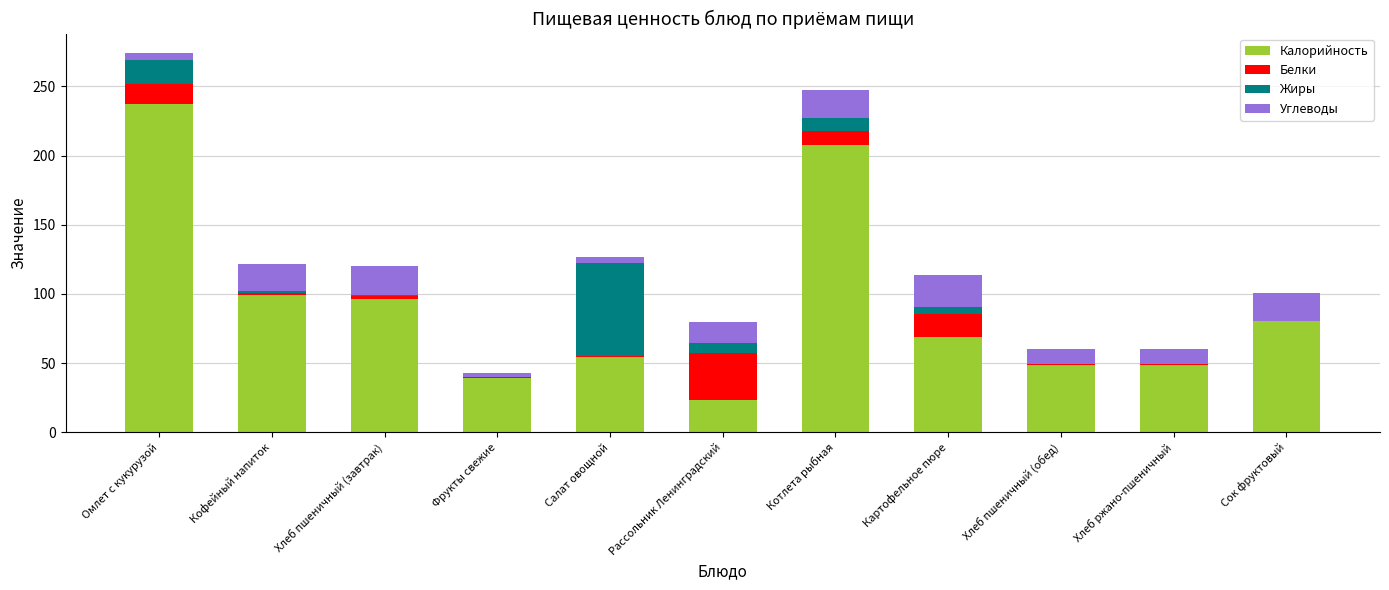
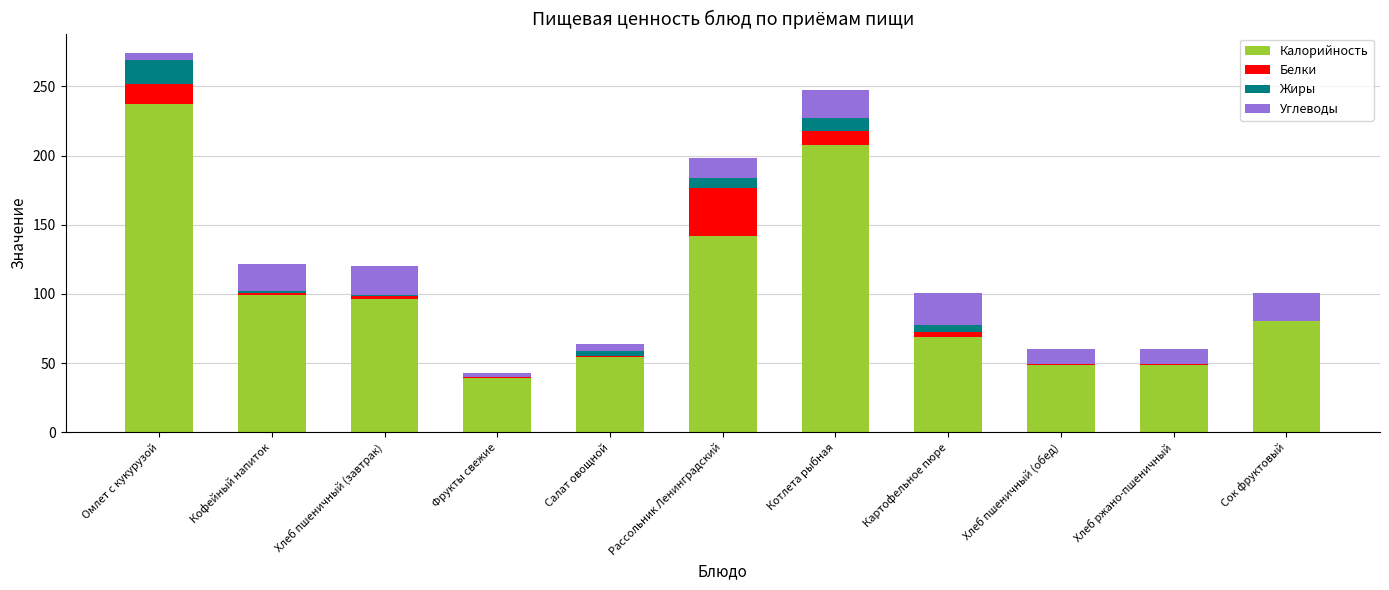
  {
    "Калорийность": {
      "Омлет с кукурузой": 237,
      "Кофейный напиток": 99,
      "Хлеб пшеничный (завтрак)": 96,
      "Фрукты свежие": 39,
      "Салат овощной": 54,
-     "Рассольник Ленинградский": 23,
+     "Рассольник Ленинградский": 142,
      "Котлета рыбная": 208,
      "Картофельное пюре": 69,
      "Хлеб пшеничный (обед)": 48,
      "Хлеб ржано-пшеничный": 48,
      "Сок фруктовый": 81
    },
    "Белки": {
      "Омлет с кукурузой": 14,
      "Кофейный напиток": 2,
      "Хлеб пшеничный (завтрак)": 2,
      "Рассольник Ленинградский": 34,
      "Котлета рыбная": 10,
-     "Картофельное пюре": 17,
+     "Картофельное пюре": 3,
      "Сок фруктовый": 0
    },
    "Жиры": {
      "Омлет с кукурузой": 18,
-     "Салат овощной": 67,
+     "Салат овощной": 4,
      "Рассольник Ленинградский": 7,
      "Котлета рыбная": 9,
      "Картофельное пюре": 5,
      "Сок фруктовый": 0
    },
    "Углеводы": {
      "Омлет с кукурузой": 5,
      "Кофейный напиток": 20,
      "Хлеб пшеничный (завтрак)": 21,
      "Фрукты свежие": 3,
      "Салат овощной": 5,
      "Рассольник Ленинградский": 15,
      "Котлета рыбная": 20,
      "Картофельное пюре": 23,
      "Хлеб пшеничный (обед)": 10,
      "Хлеб ржано-пшеничный": 10,
      "Сок фруктовый": 20
    }
  }
